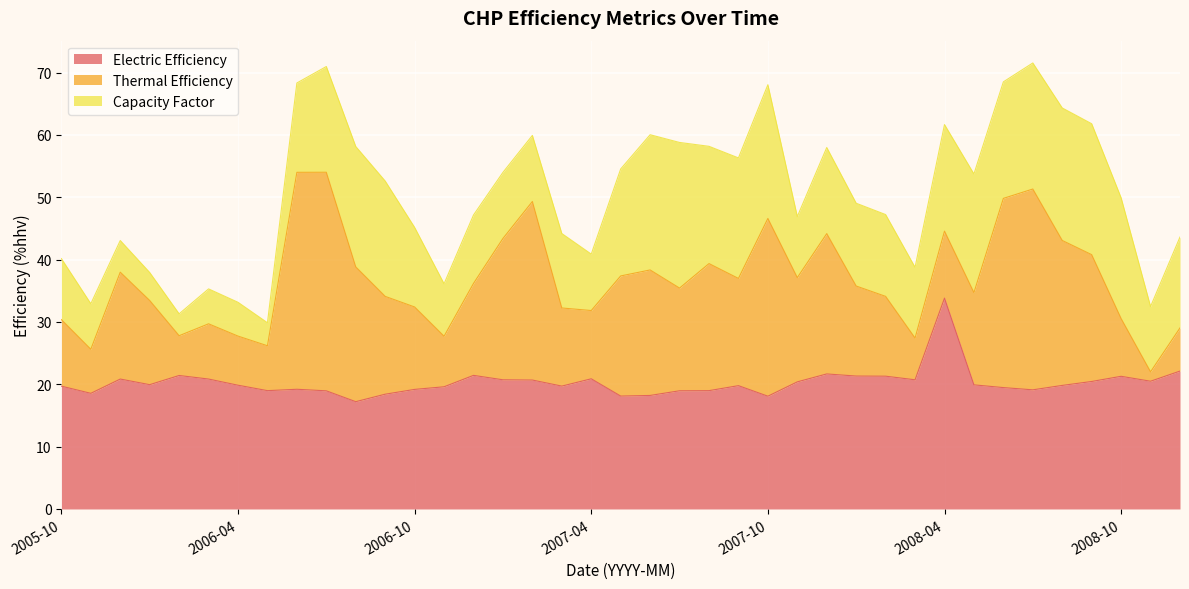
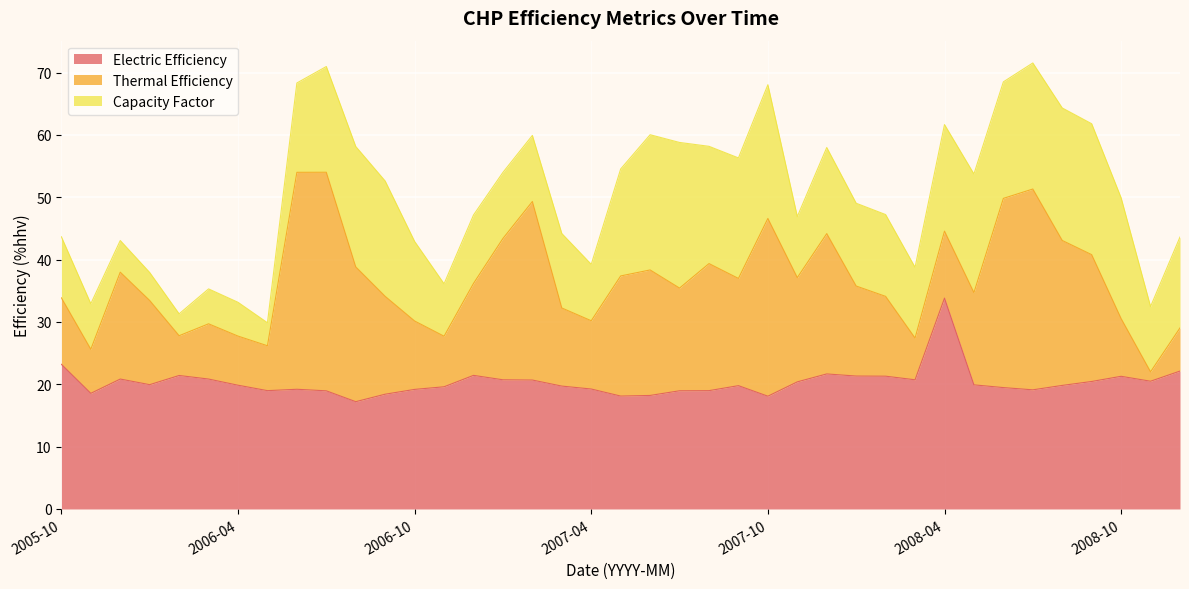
  {
    "Electric Efficiency": {
-     "2005-10": 20,
+     "2005-10": 23,
      "2006-04": 20,
      "2006-10": 19,
-     "2007-04": 21,
+     "2007-04": 19,
      "2007-10": 18,
      "2008-04": 34,
      "2008-10": 21
    },
    "Thermal Efficiency": {
      "2005-10": 11,
      "2006-04": 8,
-     "2006-10": 13,
+     "2006-10": 11,
      "2007-04": 11,
      "2007-10": 29,
      "2008-04": 11,
      "2008-10": 9
    },
    "Capacity Factor": {
      "2005-10": 10,
      "2006-04": 5,
      "2006-10": 13,
      "2007-04": 9,
      "2007-10": 21,
      "2008-04": 17,
      "2008-10": 19
    }
  }
